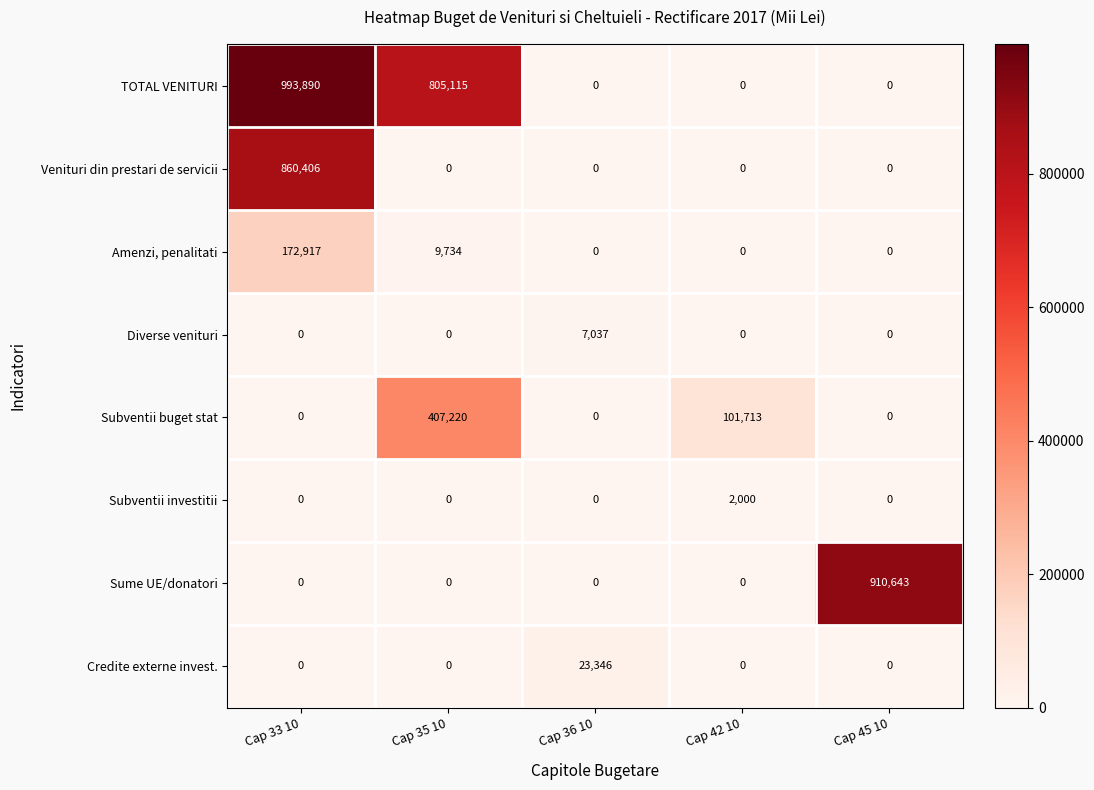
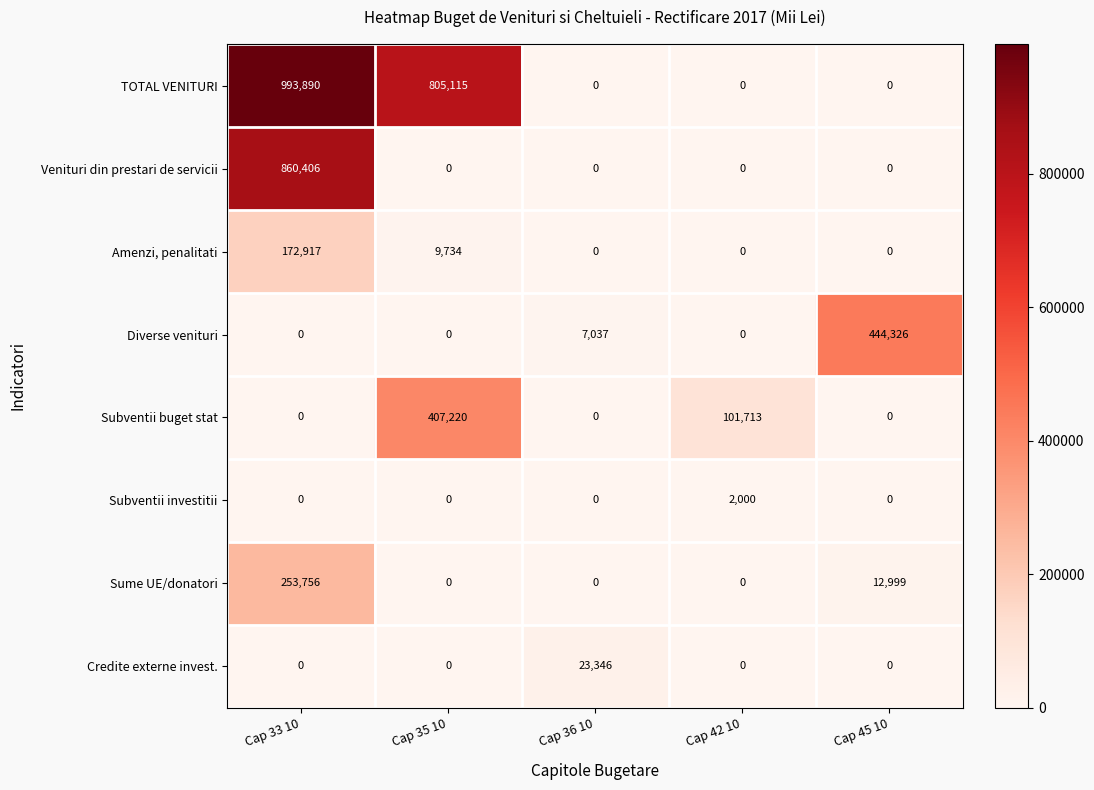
  {
    "TOTAL VENITURI": {
      "Cap 33 10": "993,890",
      "Cap 35 10": "805,115",
      "Cap 36 10": "0",
      "Cap 42 10": "0",
      "Cap 45 10": "0"
    },
    "Venituri din prestari de servicii": {
      "Cap 33 10": "860,406",
      "Cap 35 10": "0",
      "Cap 36 10": "0",
      "Cap 42 10": "0",
      "Cap 45 10": "0"
    },
    "Amenzi, penalitati": {
      "Cap 33 10": "172,917",
      "Cap 35 10": "9,734",
      "Cap 36 10": "0",
      "Cap 42 10": "0",
      "Cap 45 10": "0"
    },
    "Diverse venituri": {
      "Cap 33 10": "0",
      "Cap 35 10": "0",
      "Cap 36 10": "7,037",
      "Cap 42 10": "0",
-     "Cap 45 10": "0"
+     "Cap 45 10": "444,326"
    },
    "Subventii buget stat": {
      "Cap 33 10": "0",
      "Cap 35 10": "407,220",
      "Cap 36 10": "0",
      "Cap 42 10": "101,713",
      "Cap 45 10": "0"
    },
    "Subventii investitii": {
      "Cap 33 10": "0",
      "Cap 35 10": "0",
      "Cap 36 10": "0",
      "Cap 42 10": "2,000",
      "Cap 45 10": "0"
    },
    "Sume UE/donatori": {
-     "Cap 33 10": "0",
+     "Cap 33 10": "253,756",
      "Cap 35 10": "0",
      "Cap 36 10": "0",
      "Cap 42 10": "0",
-     "Cap 45 10": "910,643"
+     "Cap 45 10": "12,999"
    },
    "Credite externe invest.": {
      "Cap 33 10": "0",
      "Cap 35 10": "0",
      "Cap 36 10": "23,346",
      "Cap 42 10": "0",
      "Cap 45 10": "0"
    }
  }
